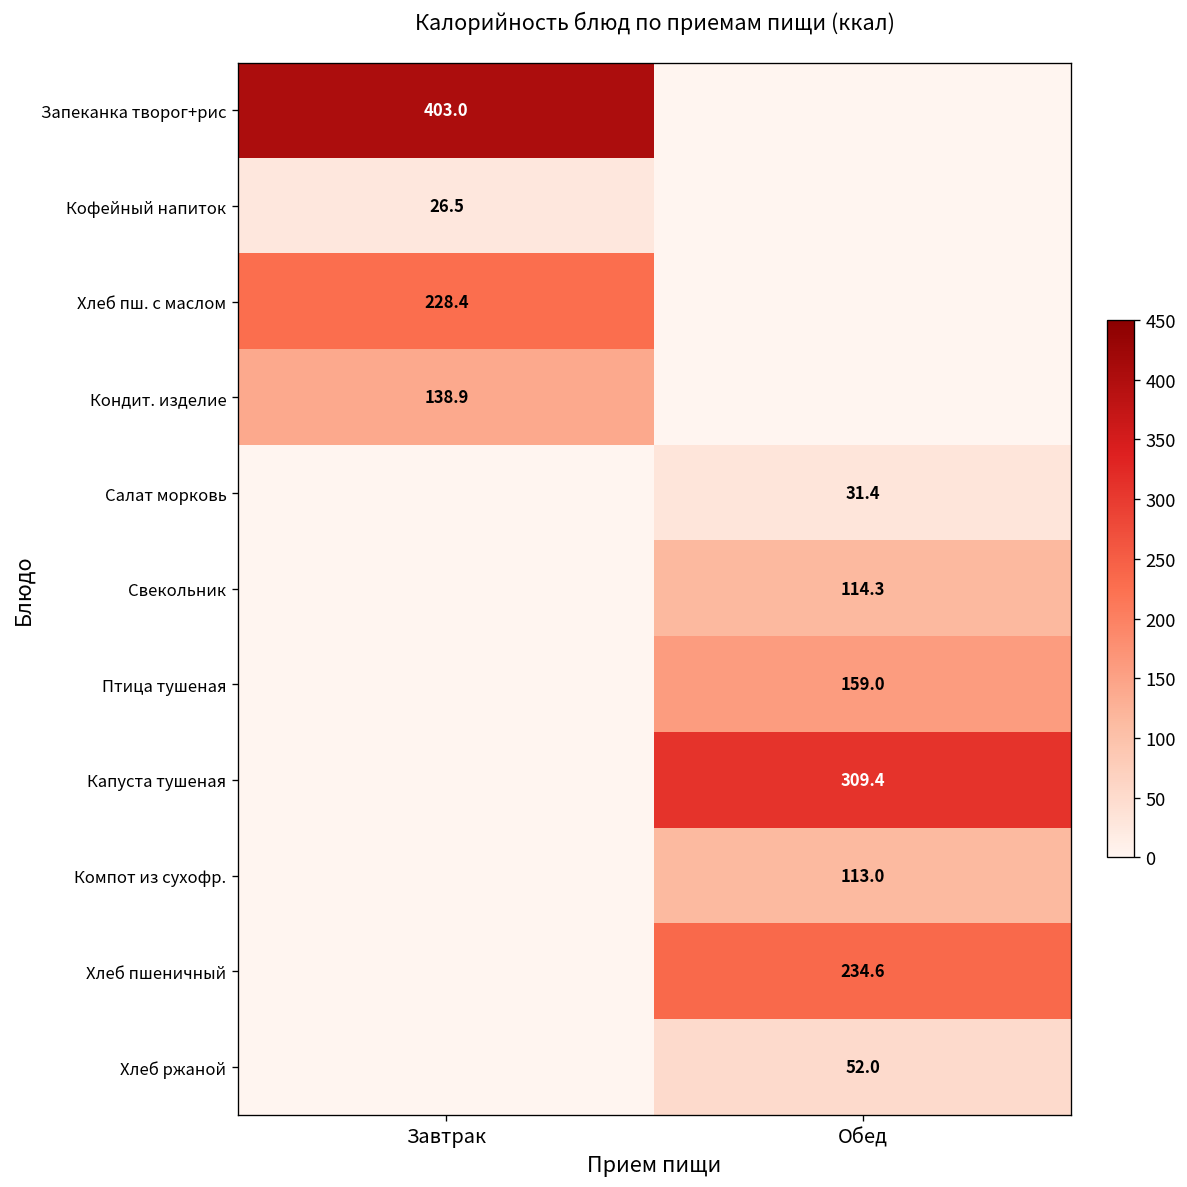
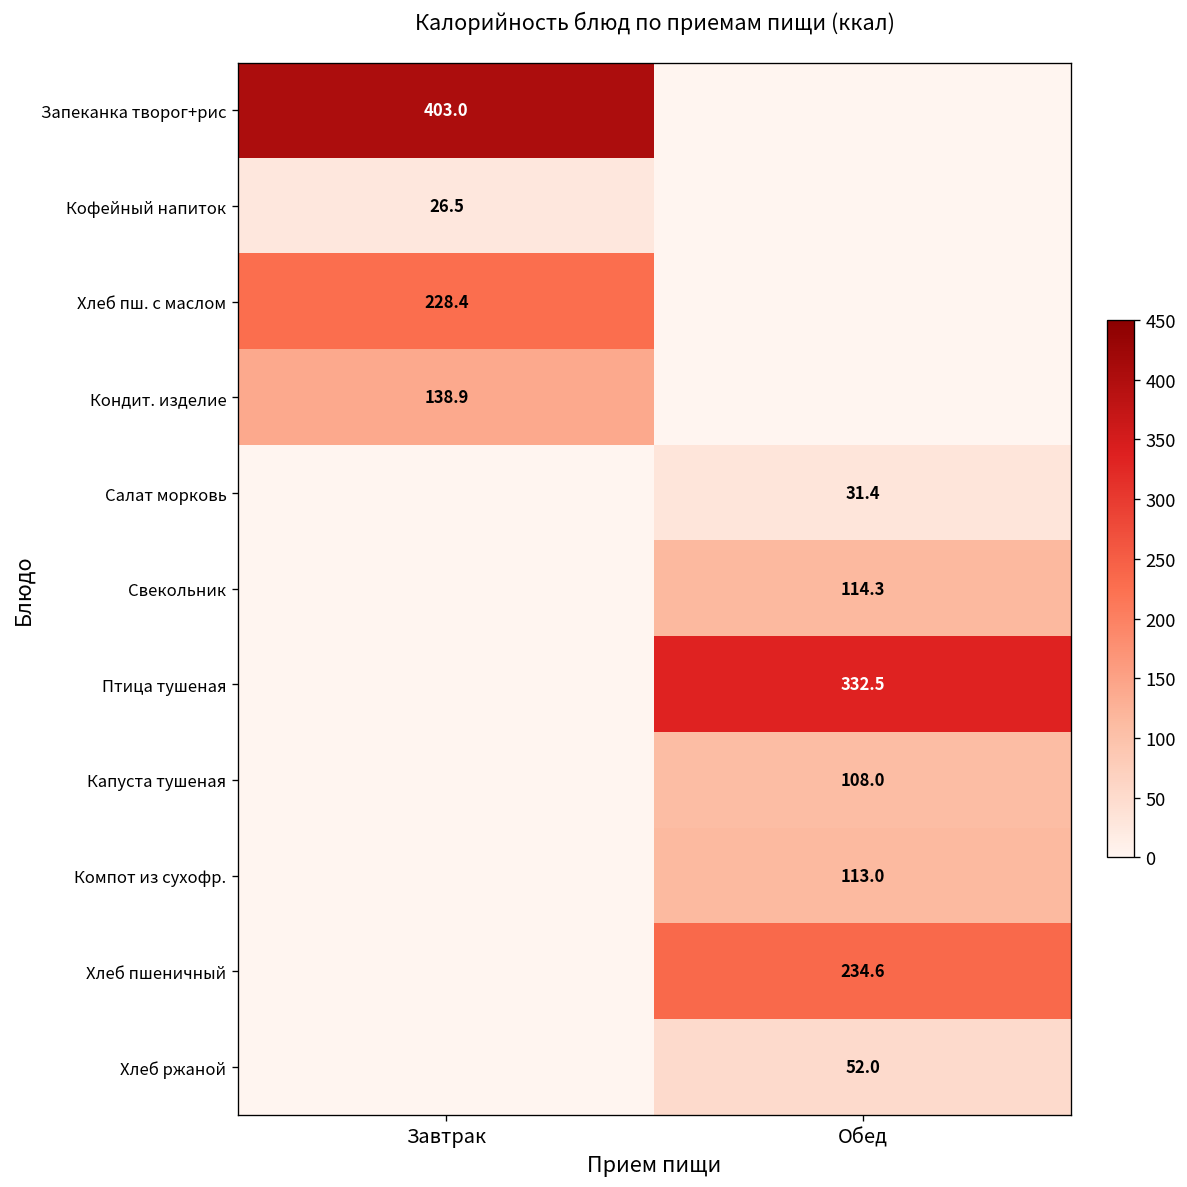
  {
    "Запеканка творог+рис": {
      "Завтрак": 403.0
    },
    "Кофейный напиток": {
      "Завтрак": 26.5
    },
    "Хлеб пш. c маслом": {
      "Завтрак": 228.4
    },
    "Кондит. изделие": {
      "Завтрак": 138.9
    },
    "Салат морковь": {
      "Обед": 31.4
    },
    "Свекольник": {
      "Обед": 114.3
    },
    "Птица тушеная": {
-     "Обед": 159.0
+     "Обед": 332.5
    },
    "Капуста тушеная": {
-     "Обед": 309.4
+     "Обед": 108.0
    },
    "Компот из сухофр.": {
      "Обед": 113.0
    },
    "Хлеб пшеничный": {
      "Обед": 234.6
    },
    "Хлеб ржаной": {
      "Обед": 52.0
    }
  }
